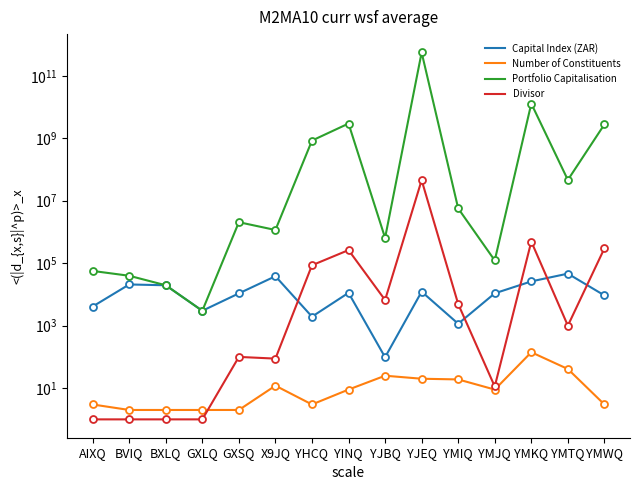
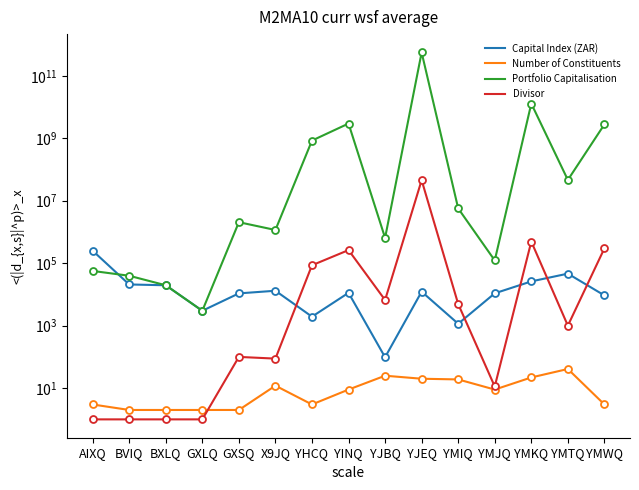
  {
    "Capital Index (ZAR)": {
-     "AIXQ": 4000,
+     "AIXQ": 300000,
      "BVIQ": 20000,
      "GXSQ": 11000,
-     "X9JQ": 40000,
+     "X9JQ": 13000,
      "YHCQ": 2000,
      "YINQ": 11000,
      "YJBQ": 100,
      "YJEQ": 12000,
      "YMIQ": 1200,
      "YMJQ": 11000,
      "YMKQ": 30000,
      "YMTQ": 50000,
      "YMWQ": 9000
    },
    "Number of Constituents": {
      "AIXQ": 3,
      "BVIQ": 2,
      "BXLQ": 2,
      "GXLQ": 2,
      "GXSQ": 2,
      "X9JQ": 12,
      "YHCQ": 3,
      "YINQ": 9,
      "YJBQ": 30,
      "YJEQ": 20,
      "YMIQ": 20,
      "YMJQ": 9,
-     "YMKQ": 100,
+     "YMKQ": 20,
      "YMTQ": 40,
      "YMWQ": 3
    },
    "Portfolio Capitalisation": {
      "AIXQ": 60000,
      "BVIQ": 40000,
      "GXSQ": 2000000,
      "X9JQ": 1200000,
      "YHCQ": 800000000,
      "YINQ": 3000000000,
      "YJBQ": 600000,
      "YJEQ": 600000000000,
      "YMIQ": 6000000,
      "YMJQ": 120000,
      "YMKQ": 13000000000,
      "YMTQ": 50000000,
      "YMWQ": 3000000000
    },
    "Divisor": {
      "AIXQ": 1,
      "BVIQ": 1,
      "BXLQ": 1,
      "GXLQ": 1,
      "GXSQ": 100,
      "X9JQ": 90,
      "YHCQ": 90000,
      "YINQ": 300000,
      "YJBQ": 7000,
      "YJEQ": 50000000,
      "YMIQ": 5000,
      "YMJQ": 11,
      "YMKQ": 500000,
      "YMTQ": 1000,
      "YMWQ": 300000
    }
  }
